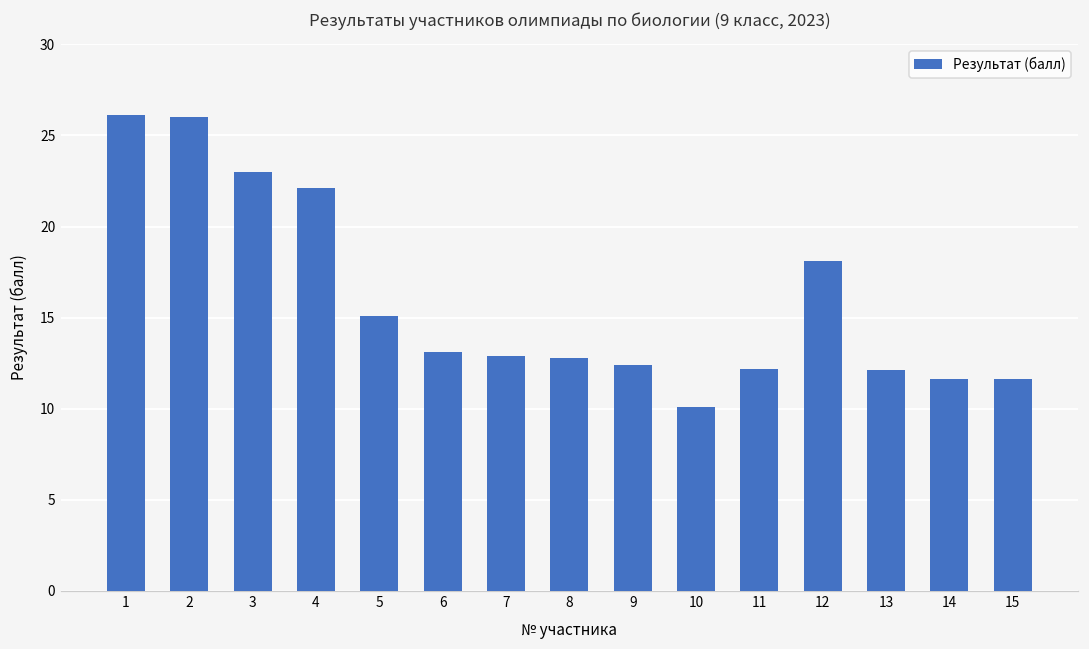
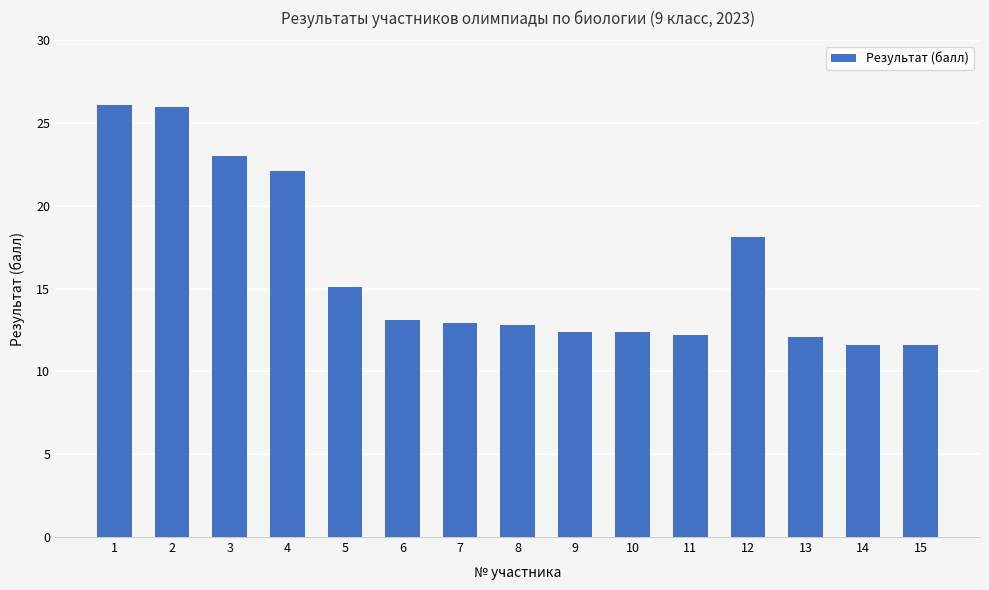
  {
    "1": 26.1,
    "2": 26.0,
    "3": 23.0,
    "4": 22.1,
    "5": 15.1,
    "6": 13.1,
    "7": 12.9,
    "8": 12.8,
    "9": 12.4,
-   "10": 10.1,
+   "10": 12.4,
    "11": 12.2,
    "12": 18.1,
    "13": 12.1,
    "14": 11.6,
    "15": 11.6
  }
